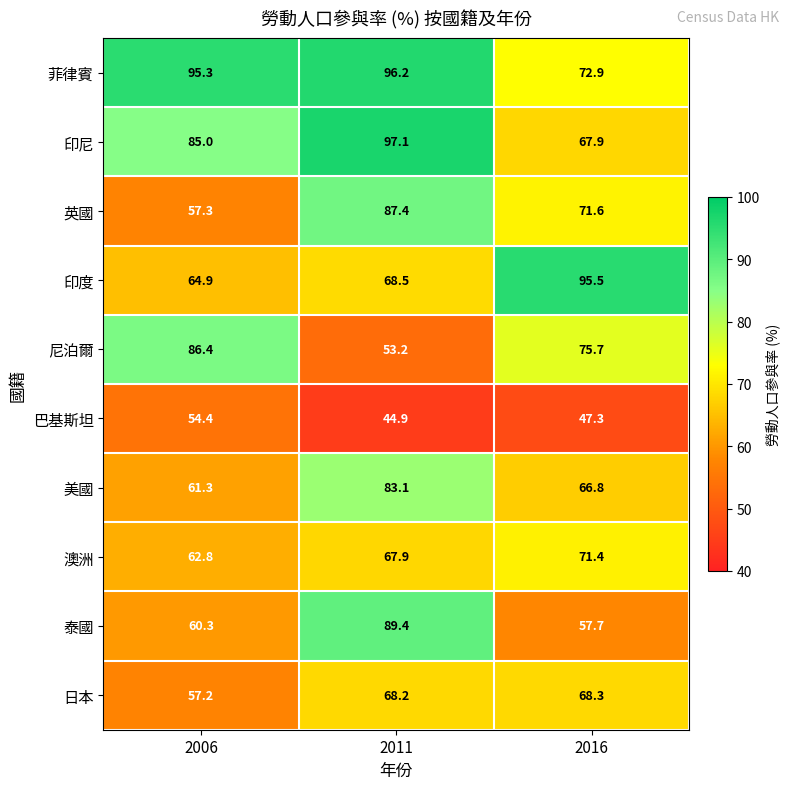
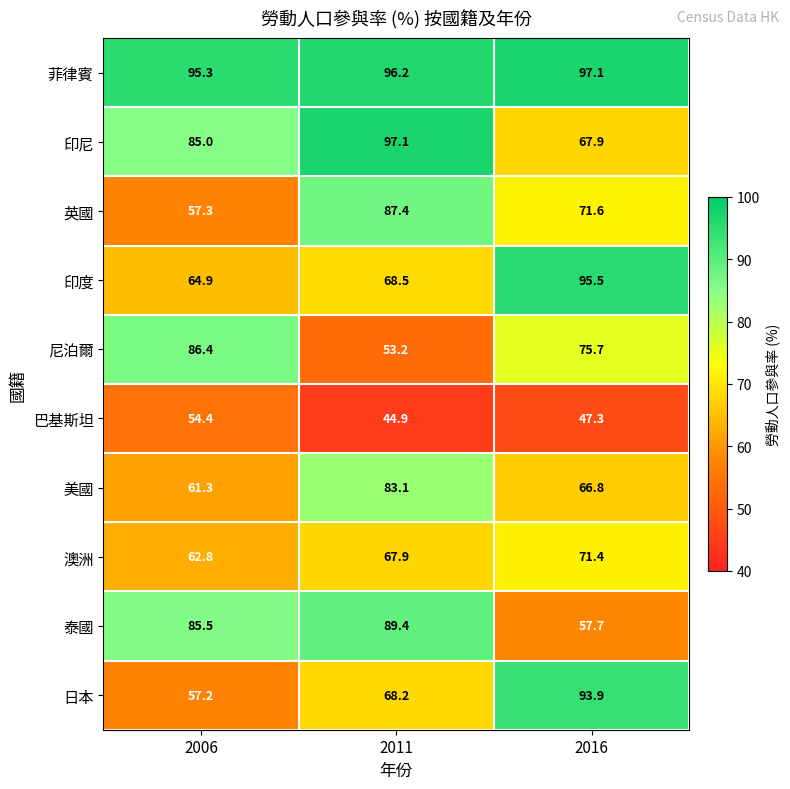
  {
    "菲律賓": {
      "2006": 95.3,
      "2011": 96.2,
-     "2016": 72.9
+     "2016": 97.1
    },
    "印尼": {
      "2006": 85.0,
      "2011": 97.1,
      "2016": 67.9
    },
    "英國": {
      "2006": 57.3,
      "2011": 87.4,
      "2016": 71.6
    },
    "印度": {
      "2006": 64.9,
      "2011": 68.5,
      "2016": 95.5
    },
    "尼泊爾": {
      "2006": 86.4,
      "2011": 53.2,
      "2016": 75.7
    },
    "巴基斯坦": {
      "2006": 54.4,
      "2011": 44.9,
      "2016": 47.3
    },
    "美國": {
      "2006": 61.3,
      "2011": 83.1,
      "2016": 66.8
    },
    "澳洲": {
      "2006": 62.8,
      "2011": 67.9,
      "2016": 71.4
    },
    "泰國": {
-     "2006": 60.3,
+     "2006": 85.5,
      "2011": 89.4,
      "2016": 57.7
    },
    "日本": {
      "2006": 57.2,
      "2011": 68.2,
-     "2016": 68.3
+     "2016": 93.9
    }
  }
